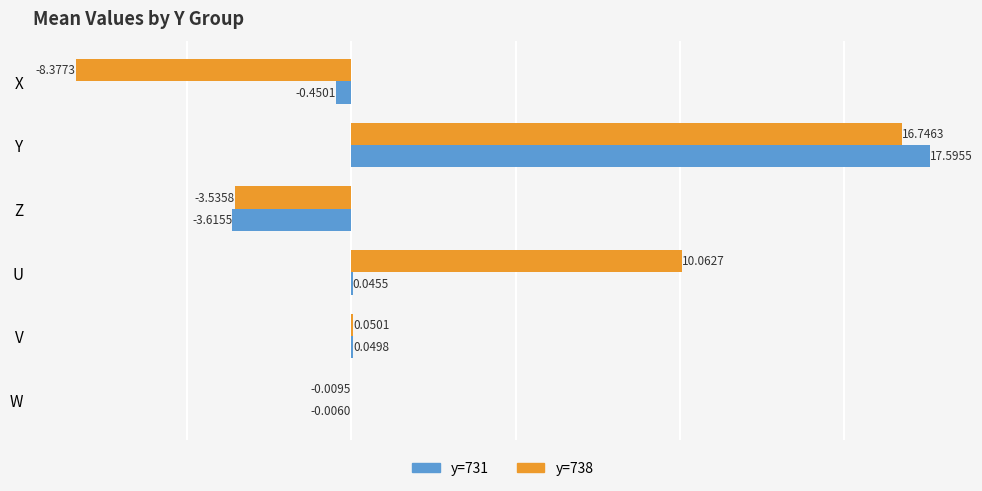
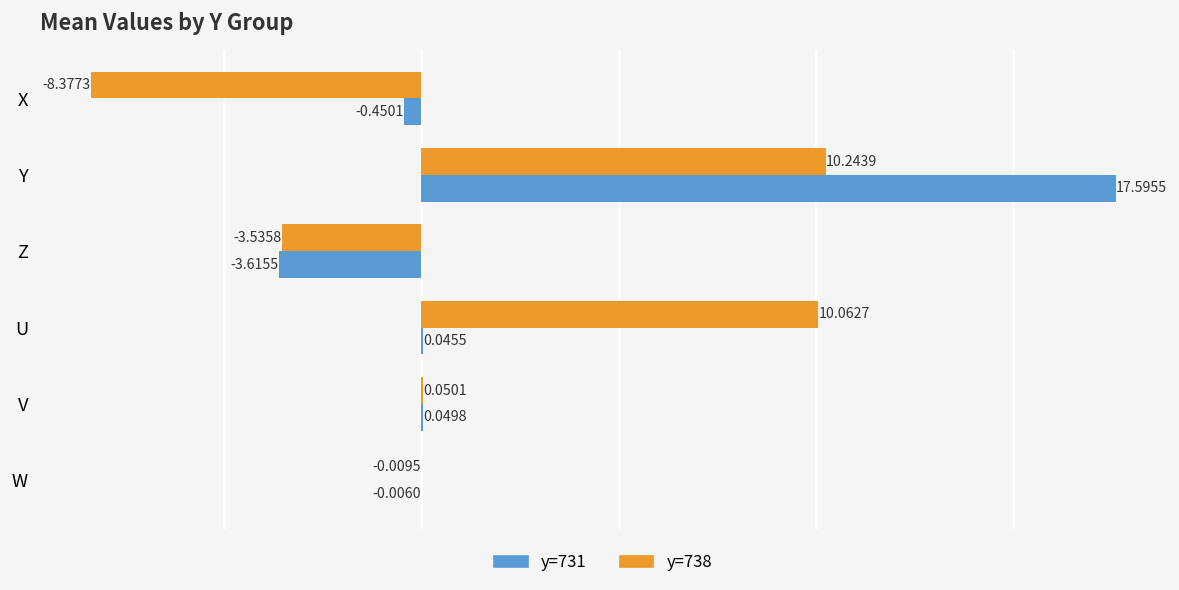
  {
    "y=731": {
      "X": -0.4501,
      "Y": 17.5955,
      "Z": -3.6155,
      "U": 0.0455,
      "V": 0.0498,
      "W": -0.0060
    },
    "y=738": {
      "X": -8.3773,
-     "Y": 16.7463,
+     "Y": 10.2439,
      "Z": -3.5358,
      "U": 10.0627,
      "V": 0.0501,
      "W": -0.0095
    }
  }
